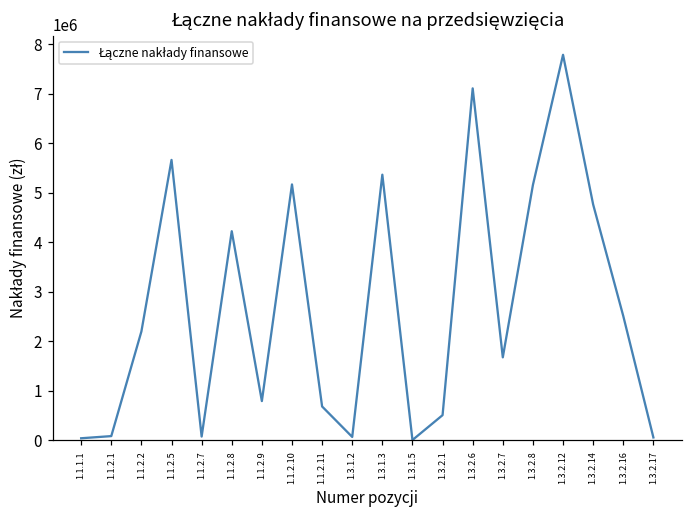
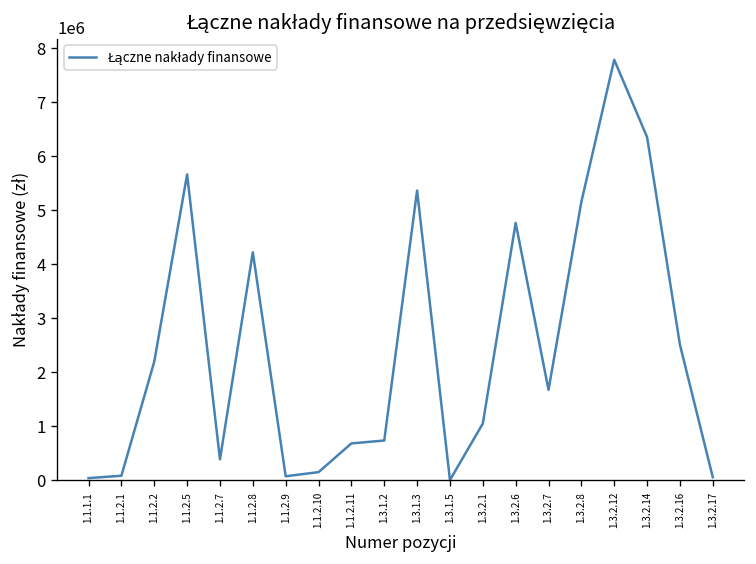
  {
    "1.1.1.1": 0,
    "1.1.2.1": 100000,
    "1.1.2.2": 2200000,
    "1.1.2.5": 5700000,
-   "1.1.2.7": 100000,
+   "1.1.2.7": 400000,
    "1.1.2.8": 4200000,
-   "1.1.2.9": 800000,
-   "1.1.2.10": 5200000,
+   "1.1.2.9": 100000,
+   "1.1.2.10": 200000,
    "1.1.2.11": 700000,
-   "1.3.1.2": 100000,
+   "1.3.1.2": 700000,
    "1.3.1.3": 5400000,
    "1.3.1.5": 0,
-   "1.3.2.1": 500000,
-   "1.3.2.6": 7100000,
+   "1.3.2.1": 1100000,
+   "1.3.2.6": 4800000,
    "1.3.2.7": 1700000,
    "1.3.2.8": 5200000,
    "1.3.2.12": 7800000,
-   "1.3.2.14": 4800000,
+   "1.3.2.14": 6400000,
    "1.3.2.16": 2500000,
    "1.3.2.17": 100000
  }
